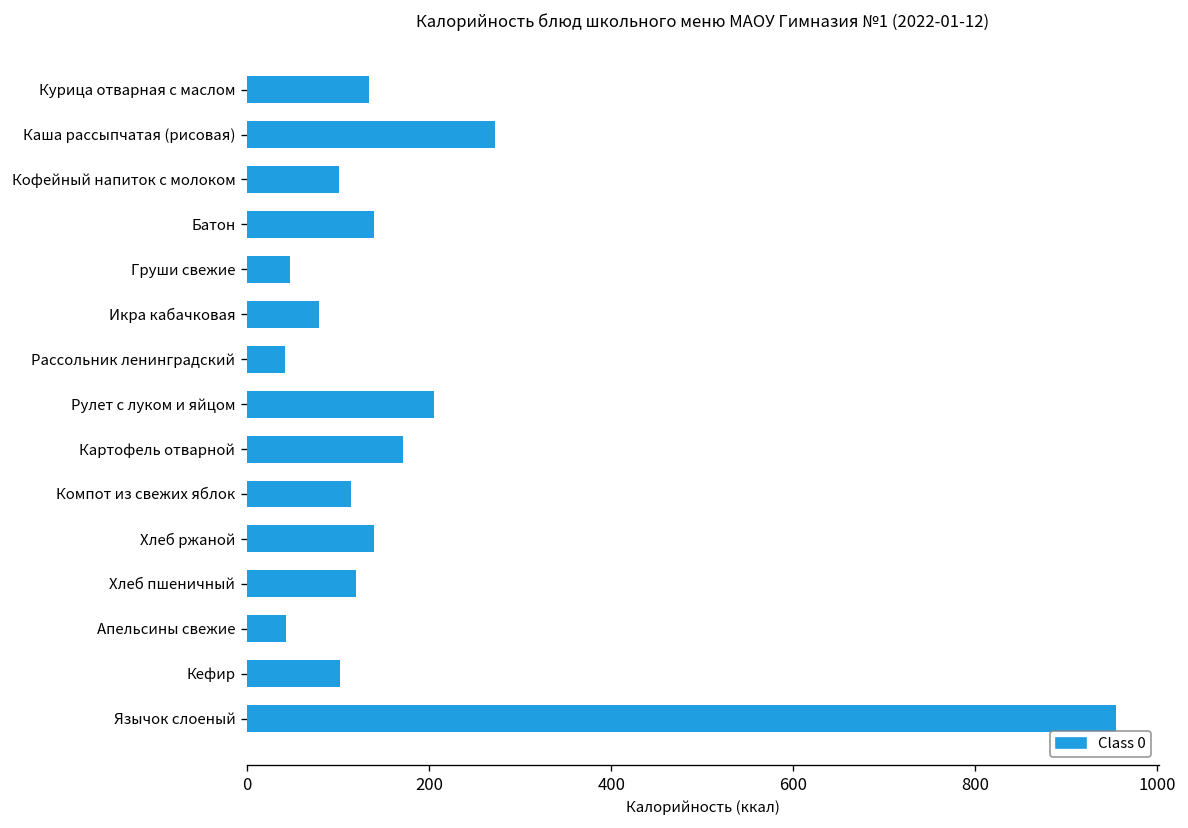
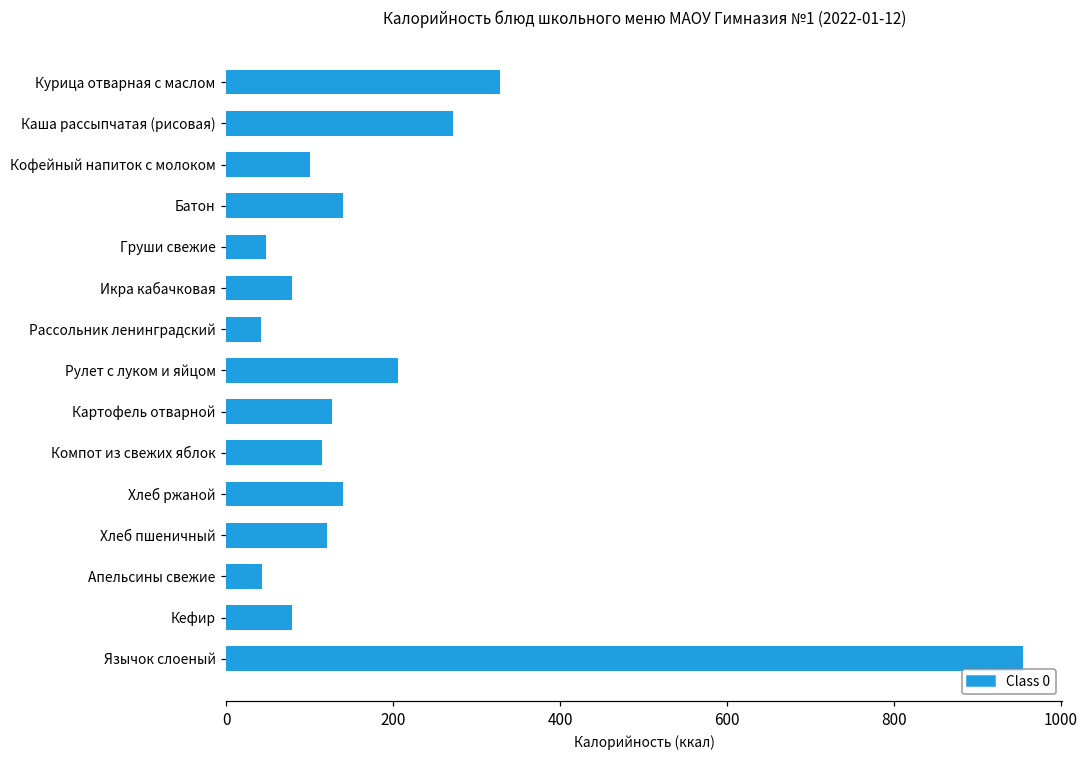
  {
-   "Курица отварная с маслом": 130,
+   "Курица отварная с маслом": 330,
    "Каша рассыпчатая (рисовая)": 270,
    "Кофейный напиток с молоком": 100,
    "Батон": 140,
    "Груши свежие": 50,
    "Икра кабачковая": 80,
    "Рассольник ленинградский": 40,
    "Рулет с луком и яйцом": 210,
-   "Картофель отварной": 170,
+   "Картофель отварной": 130,
    "Компот из свежих яблок": 110,
    "Хлеб ржаной": 140,
    "Хлеб пшеничный": 120,
    "Апельсины свежие": 40,
-   "Кефир": 100,
+   "Кефир": 80,
    "Язычок слоеный": 950
  }
